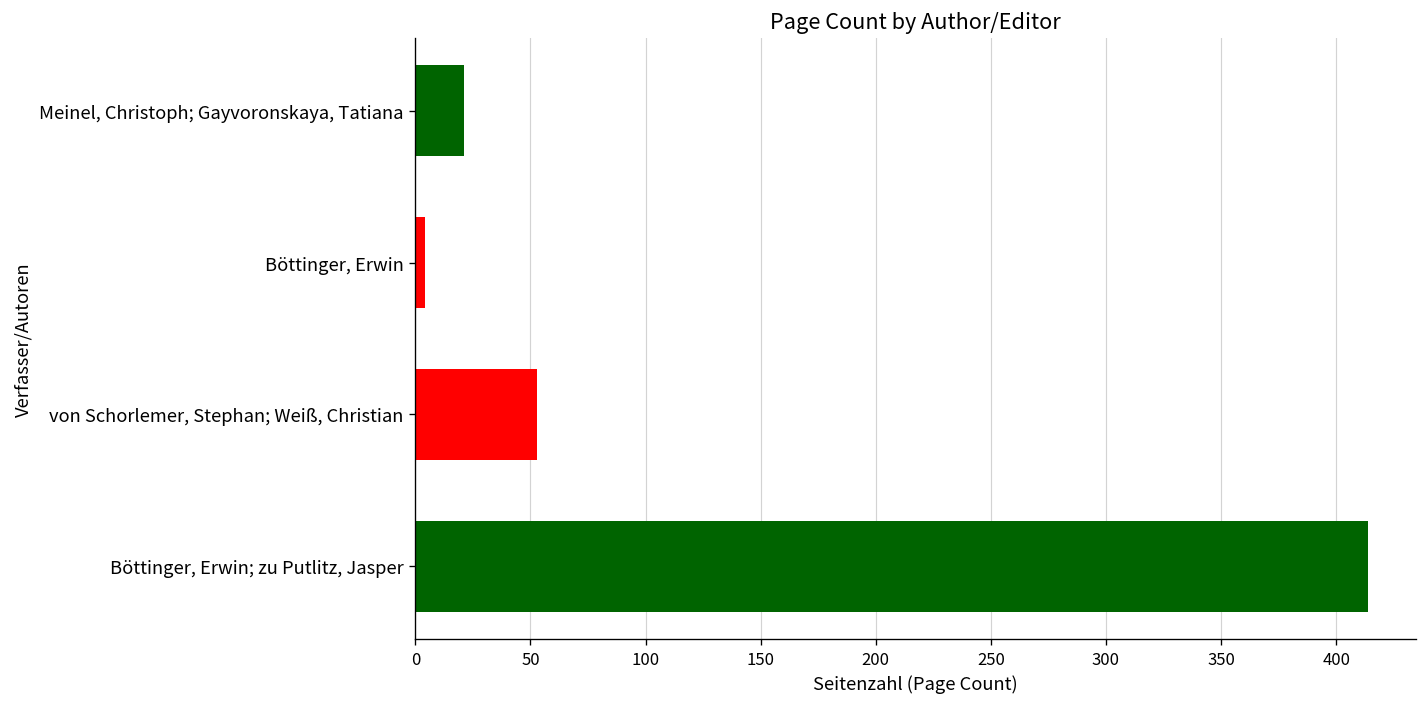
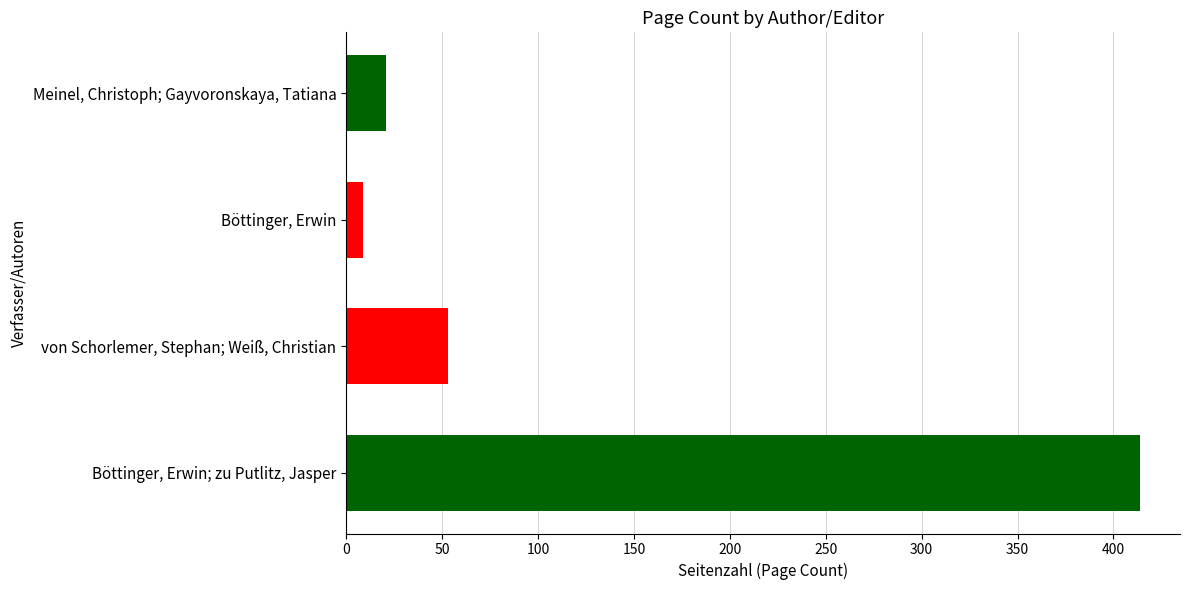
  {
    "Meinel, Christoph; Gayvoronskaya, Tatiana": 21,
-   "Böttinger, Erwin": 4,
+   "Böttinger, Erwin": 9,
    "von Schorlemer, Stephan; Weiß, Christian": 53,
    "Böttinger, Erwin; zu Putlitz, Jasper": 414
  }
